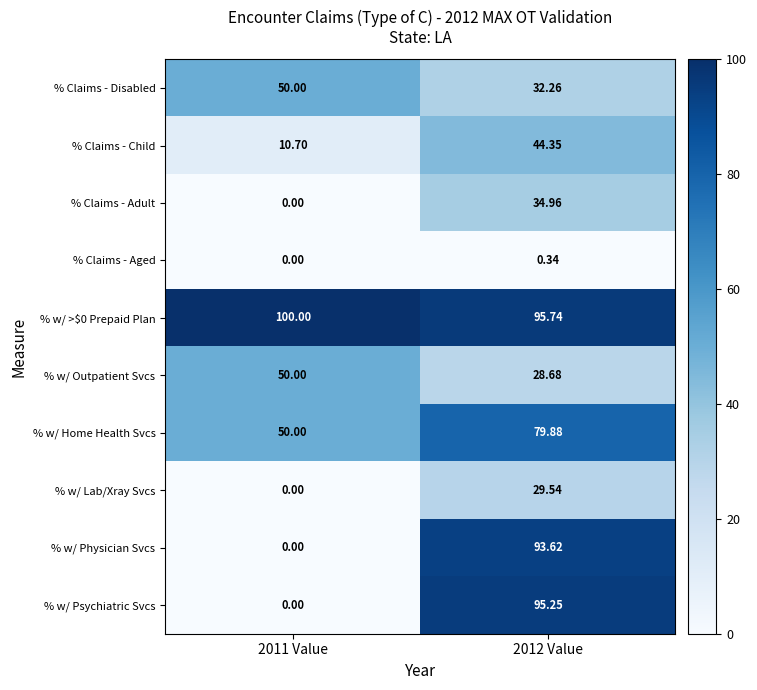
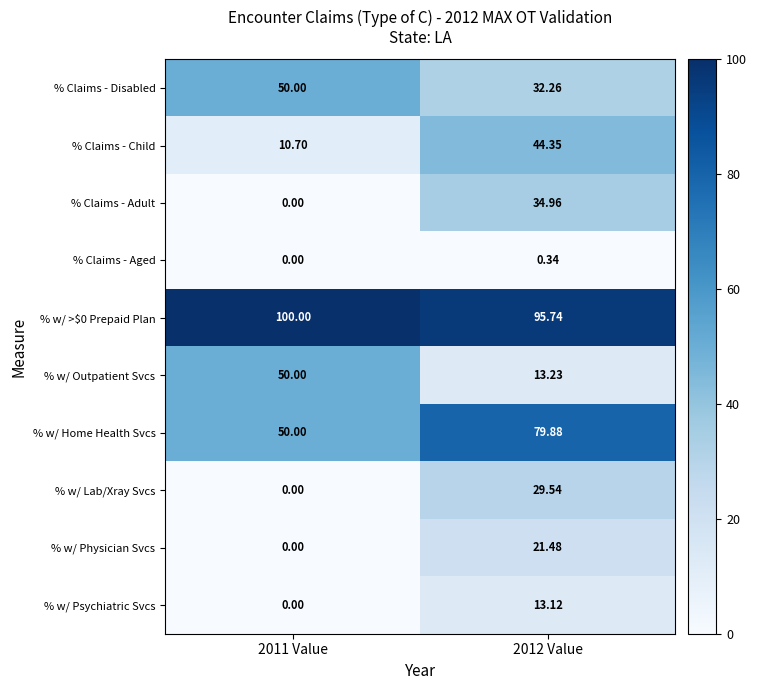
  {
    "% Claims - Disabled": {
      "2011 Value": 50.00,
      "2012 Value": 32.26
    },
    "% Claims - Child": {
      "2011 Value": 10.70,
      "2012 Value": 44.35
    },
    "% Claims - Adult": {
      "2011 Value": 0.00,
      "2012 Value": 34.96
    },
    "% Claims - Aged": {
      "2011 Value": 0.00,
      "2012 Value": 0.34
    },
    "% w/ >$0 Prepaid Plan": {
      "2011 Value": 100.00,
      "2012 Value": 95.74
    },
    "% w/ Outpatient Svcs": {
      "2011 Value": 50.00,
-     "2012 Value": 28.68
+     "2012 Value": 13.23
    },
    "% w/ Home Health Svcs": {
      "2011 Value": 50.00,
      "2012 Value": 79.88
    },
    "% w/ Lab/Xray Svcs": {
      "2011 Value": 0.00,
      "2012 Value": 29.54
    },
    "% w/ Physician Svcs": {
      "2011 Value": 0.00,
-     "2012 Value": 93.62
+     "2012 Value": 21.48
    },
    "% w/ Psychiatric Svcs": {
      "2011 Value": 0.00,
-     "2012 Value": 95.25
+     "2012 Value": 13.12
    }
  }
